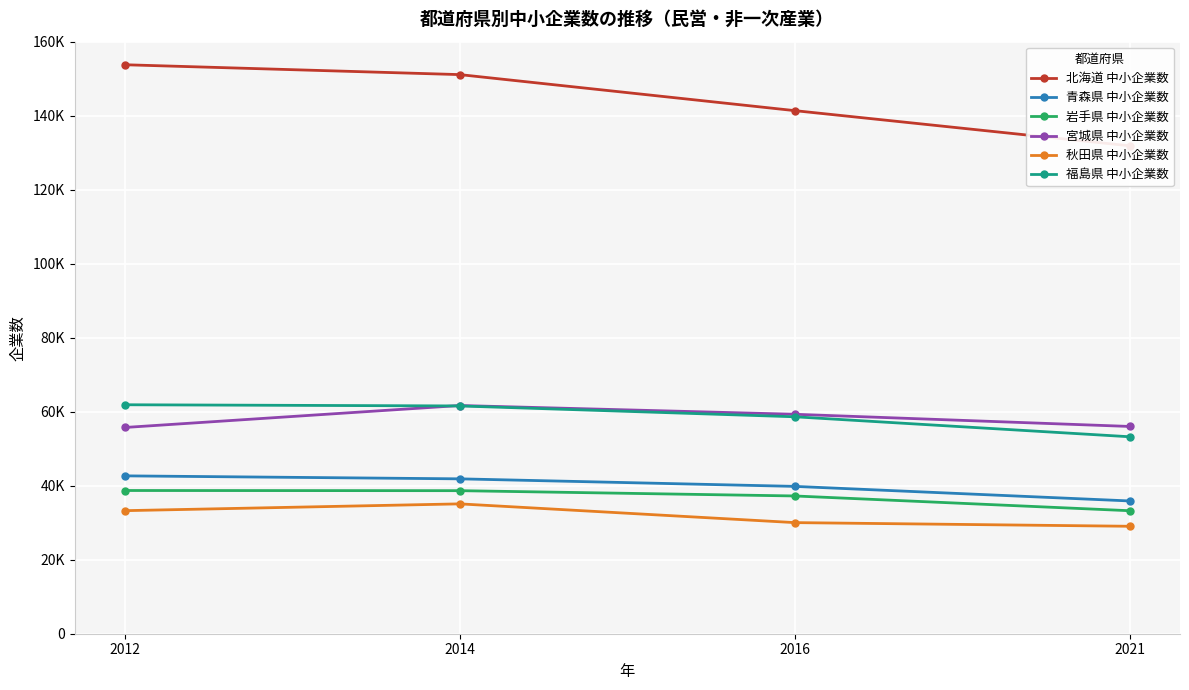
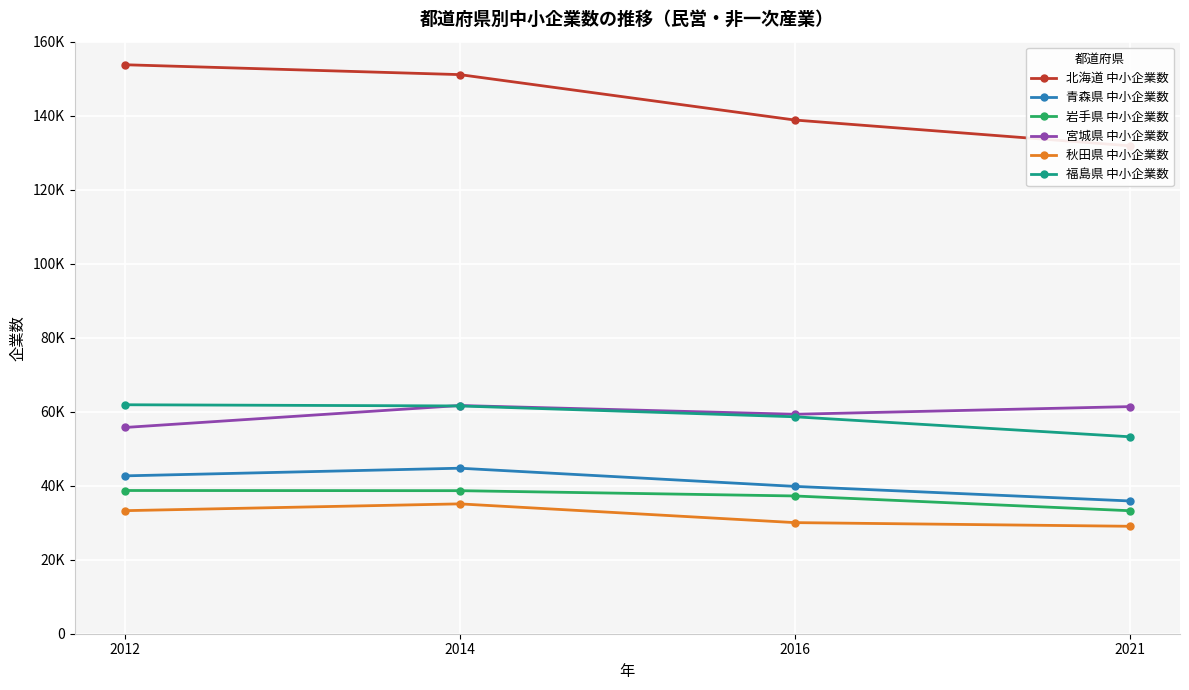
  {
    "北海道 中小企業数": {
      "2012": 154000,
      "2014": 151000,
-     "2016": 141000
+     "2016": 139000
    },
    "青森県 中小企業数": {
      "2012": 43000,
-     "2014": 42000,
+     "2014": 45000,
      "2016": 40000,
      "2021": 36000
    },
    "宮城県 中小企業数": {
      "2012": 56000,
-     "2021": 56000
+     "2021": 61000
    },
    "秋田県 中小企業数": {
      "2012": 33000,
      "2014": 35000,
      "2016": 30000,
      "2021": 29000
    }
  }
